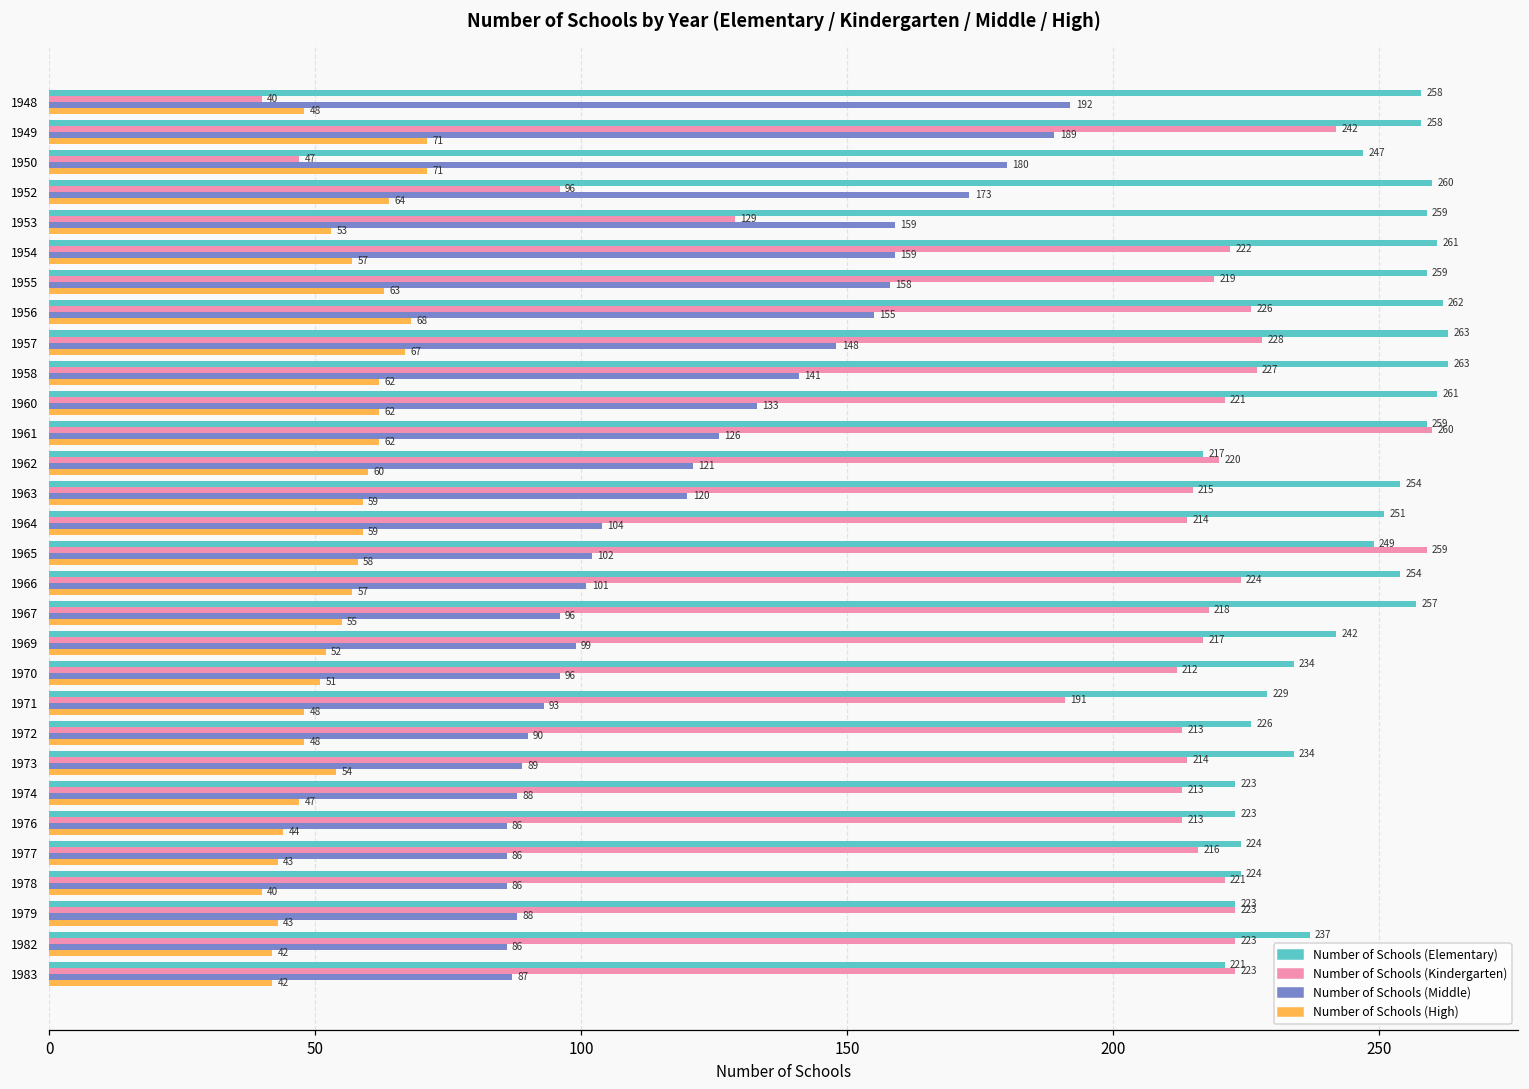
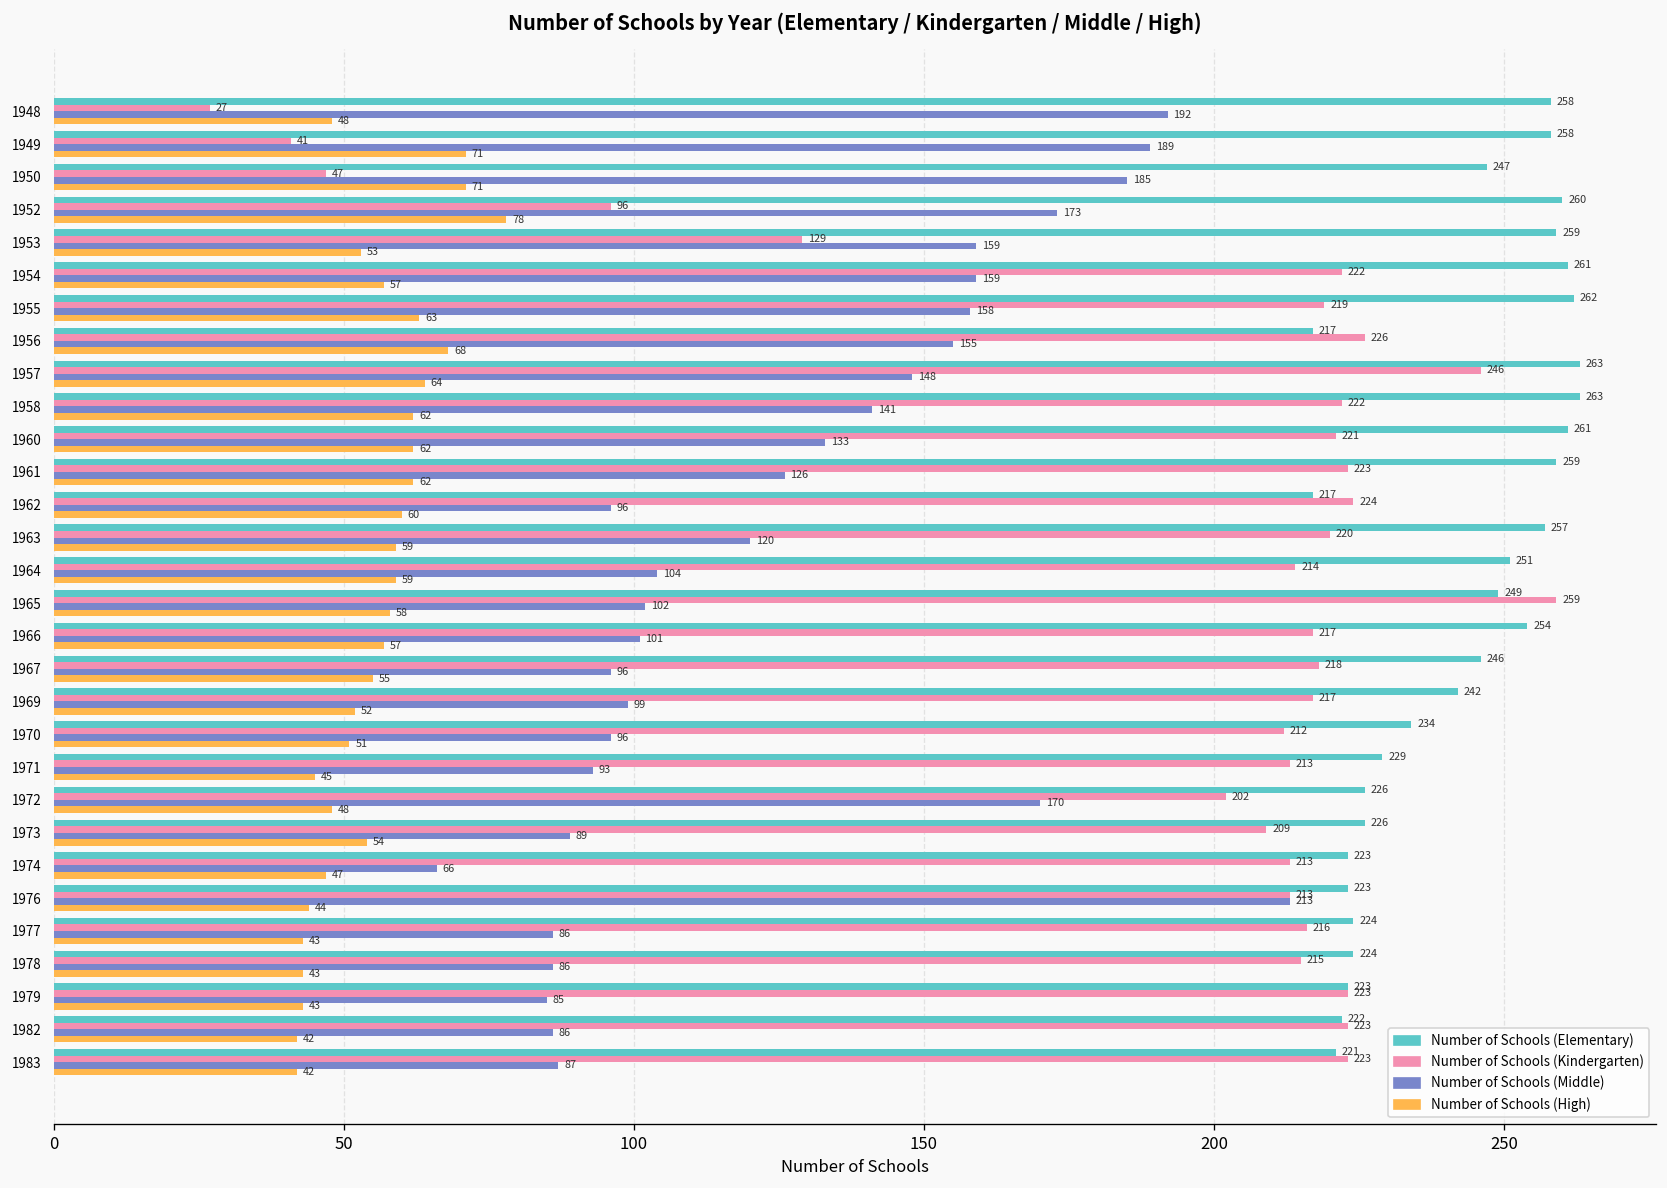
  {
    "Number of Schools (Elementary)": {
      "1948": 258,
      "1949": 258,
      "1950": 247,
      "1952": 260,
      "1953": 259,
      "1954": 261,
-     "1955": 259,
-     "1956": 262,
+     "1955": 262,
+     "1956": 217,
      "1957": 263,
      "1958": 263,
      "1960": 261,
      "1961": 259,
      "1962": 217,
-     "1963": 254,
+     "1963": 257,
      "1964": 251,
      "1965": 249,
      "1966": 254,
-     "1967": 257,
+     "1967": 246,
      "1969": 242,
      "1970": 234,
      "1971": 229,
      "1972": 226,
-     "1973": 234,
+     "1973": 226,
      "1974": 223,
      "1976": 223,
      "1977": 224,
      "1978": 224,
-     "1982": 237,
+     "1982": 222,
      "1983": 221
    },
    "Number of Schools (Kindergarten)": {
-     "1948": 40,
-     "1949": 242,
+     "1948": 27,
+     "1949": 41,
      "1950": 47,
      "1952": 96,
      "1953": 129,
      "1954": 222,
      "1955": 219,
      "1956": 226,
-     "1957": 228,
-     "1958": 227,
+     "1957": 246,
+     "1958": 222,
      "1960": 221,
-     "1961": 260,
-     "1962": 220,
-     "1963": 215,
+     "1961": 223,
+     "1962": 224,
+     "1963": 220,
      "1964": 214,
      "1965": 259,
-     "1966": 224,
+     "1966": 217,
      "1967": 218,
      "1969": 217,
      "1970": 212,
-     "1971": 191,
-     "1972": 213,
-     "1973": 214,
+     "1971": 213,
+     "1972": 202,
+     "1973": 209,
      "1974": 213,
      "1977": 216,
-     "1978": 221,
+     "1978": 215,
      "1983": 223
    },
    "Number of Schools (Middle)": {
      "1948": 192,
      "1949": 189,
-     "1950": 180,
+     "1950": 185,
      "1952": 173,
      "1953": 159,
      "1954": 159,
      "1955": 158,
      "1956": 155,
      "1957": 148,
      "1958": 141,
      "1960": 133,
      "1961": 126,
-     "1962": 121,
+     "1962": 96,
      "1963": 120,
      "1964": 104,
      "1965": 102,
      "1966": 101,
      "1967": 96,
      "1969": 99,
      "1970": 96,
      "1971": 93,
-     "1972": 90,
+     "1972": 170,
      "1973": 89,
-     "1974": 88,
-     "1976": 86,
+     "1974": 66,
+     "1976": 213,
      "1977": 86,
      "1978": 86,
-     "1979": 88,
+     "1979": 85,
      "1982": 86,
      "1983": 87
    },
    "Number of Schools (High)": {
      "1948": 48,
      "1949": 71,
      "1950": 71,
-     "1952": 64,
+     "1952": 78,
      "1953": 53,
      "1954": 57,
      "1955": 63,
      "1956": 68,
-     "1957": 67,
+     "1957": 64,
      "1958": 62,
      "1960": 62,
      "1961": 62,
      "1962": 60,
      "1963": 59,
      "1964": 59,
      "1965": 58,
      "1966": 57,
      "1967": 55,
      "1969": 52,
      "1970": 51,
-     "1971": 48,
+     "1971": 45,
      "1972": 48,
      "1973": 54,
      "1974": 47,
      "1976": 44,
      "1977": 43,
-     "1978": 40,
+     "1978": 43,
      "1979": 43,
      "1982": 42,
      "1983": 42
    }
  }
